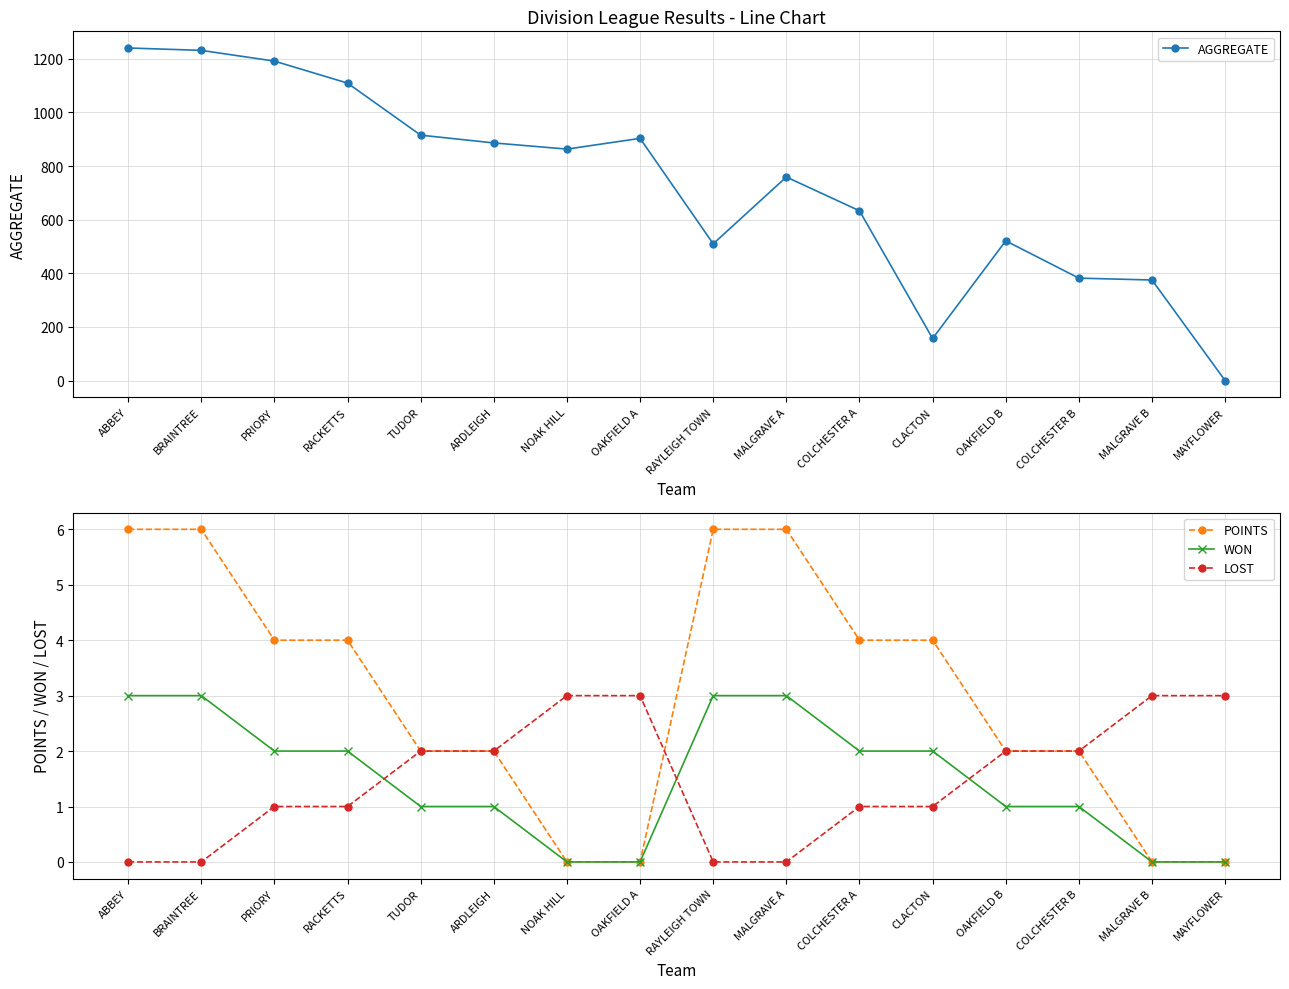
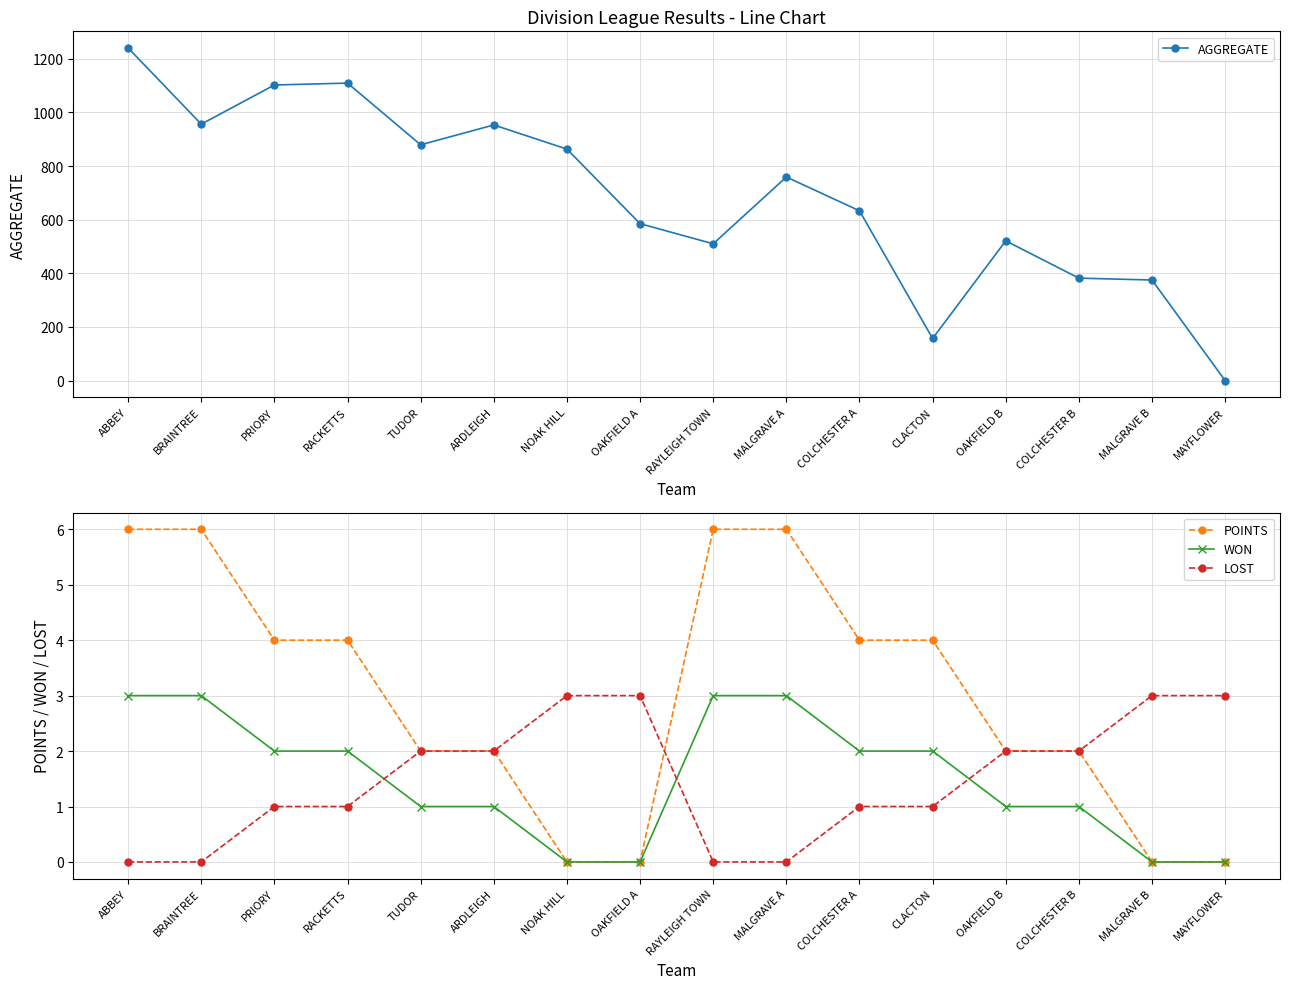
  {
    "Division League Results - Line Chart": {
      "ABBEY": 1240,
-     "BRAINTREE": 1230,
-     "PRIORY": 1190,
+     "BRAINTREE": 960,
+     "PRIORY": 1100,
      "RACKETTS": 1110,
-     "TUDOR": 920,
-     "ARDLEIGH": 890,
+     "TUDOR": 880,
+     "ARDLEIGH": 950,
      "NOAK HILL": 860,
-     "OAKFIELD A": 900,
+     "OAKFIELD A": 590,
      "RAYLEIGH TOWN": 510,
      "MALGRAVE A": 760,
      "COLCHESTER A": 630,
      "CLACTON": 160,
      "OAKFIELD B": 520,
      "COLCHESTER B": 380,
      "MALGRAVE B": 380,
      "MAYFLOWER": 0
    }
  }
